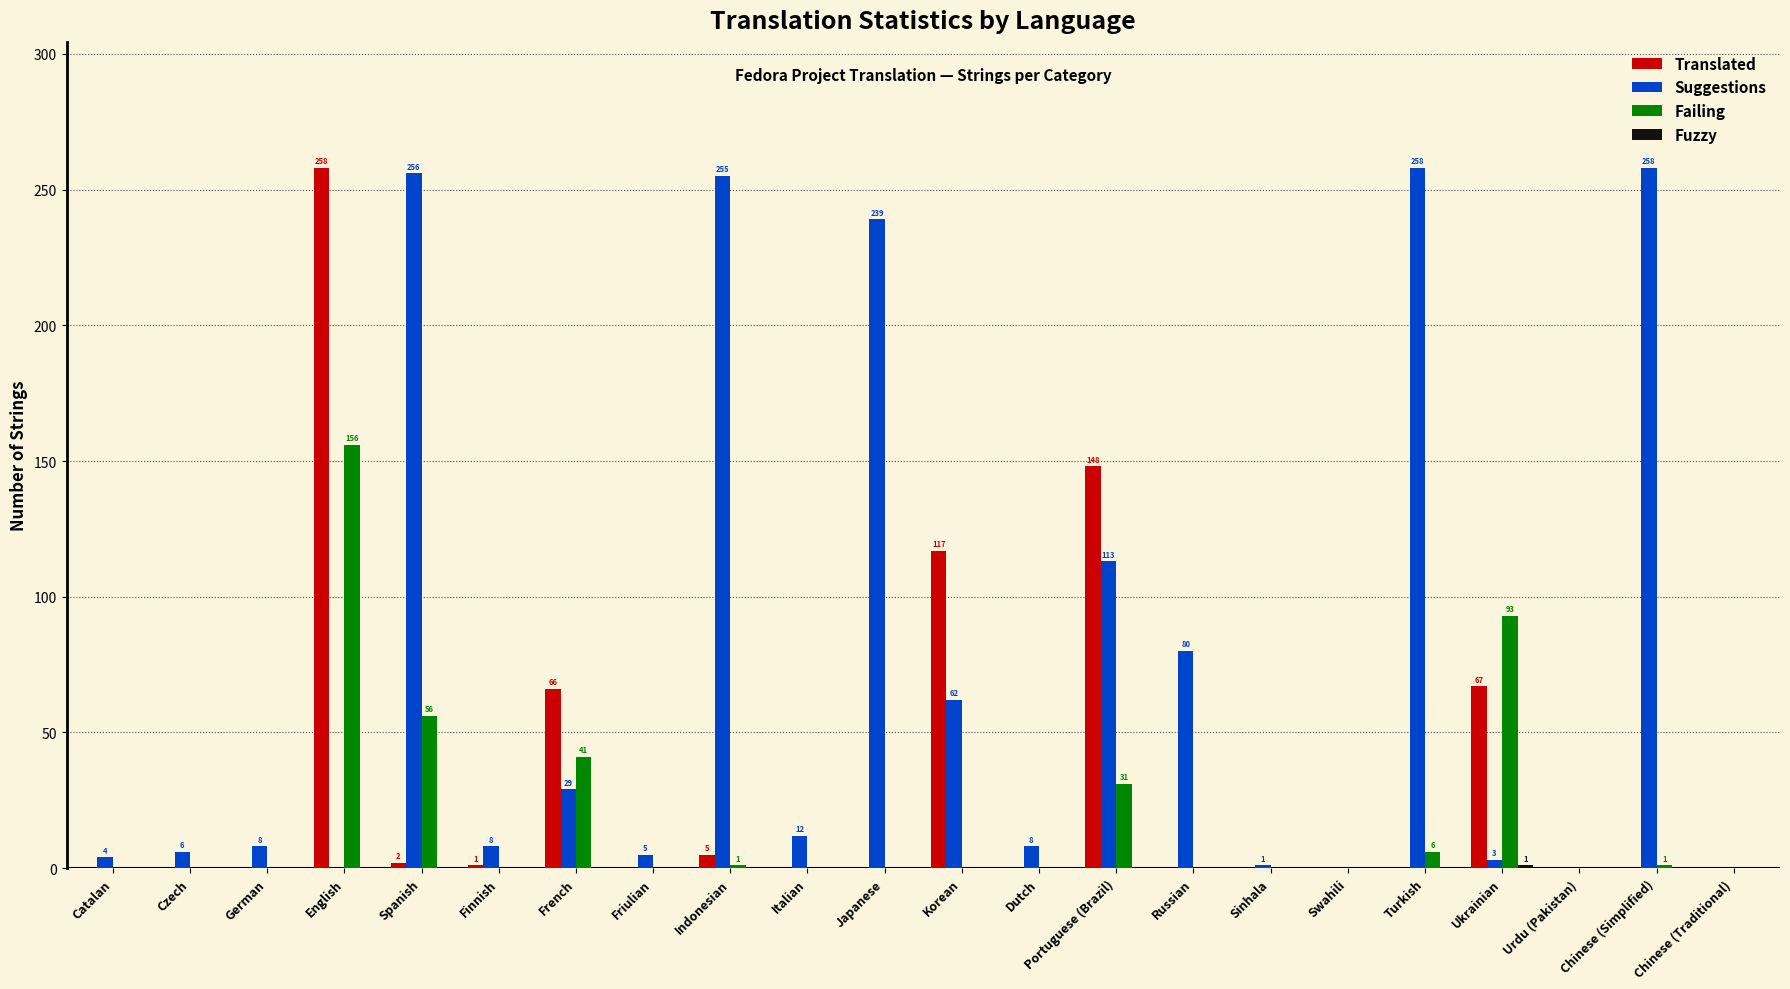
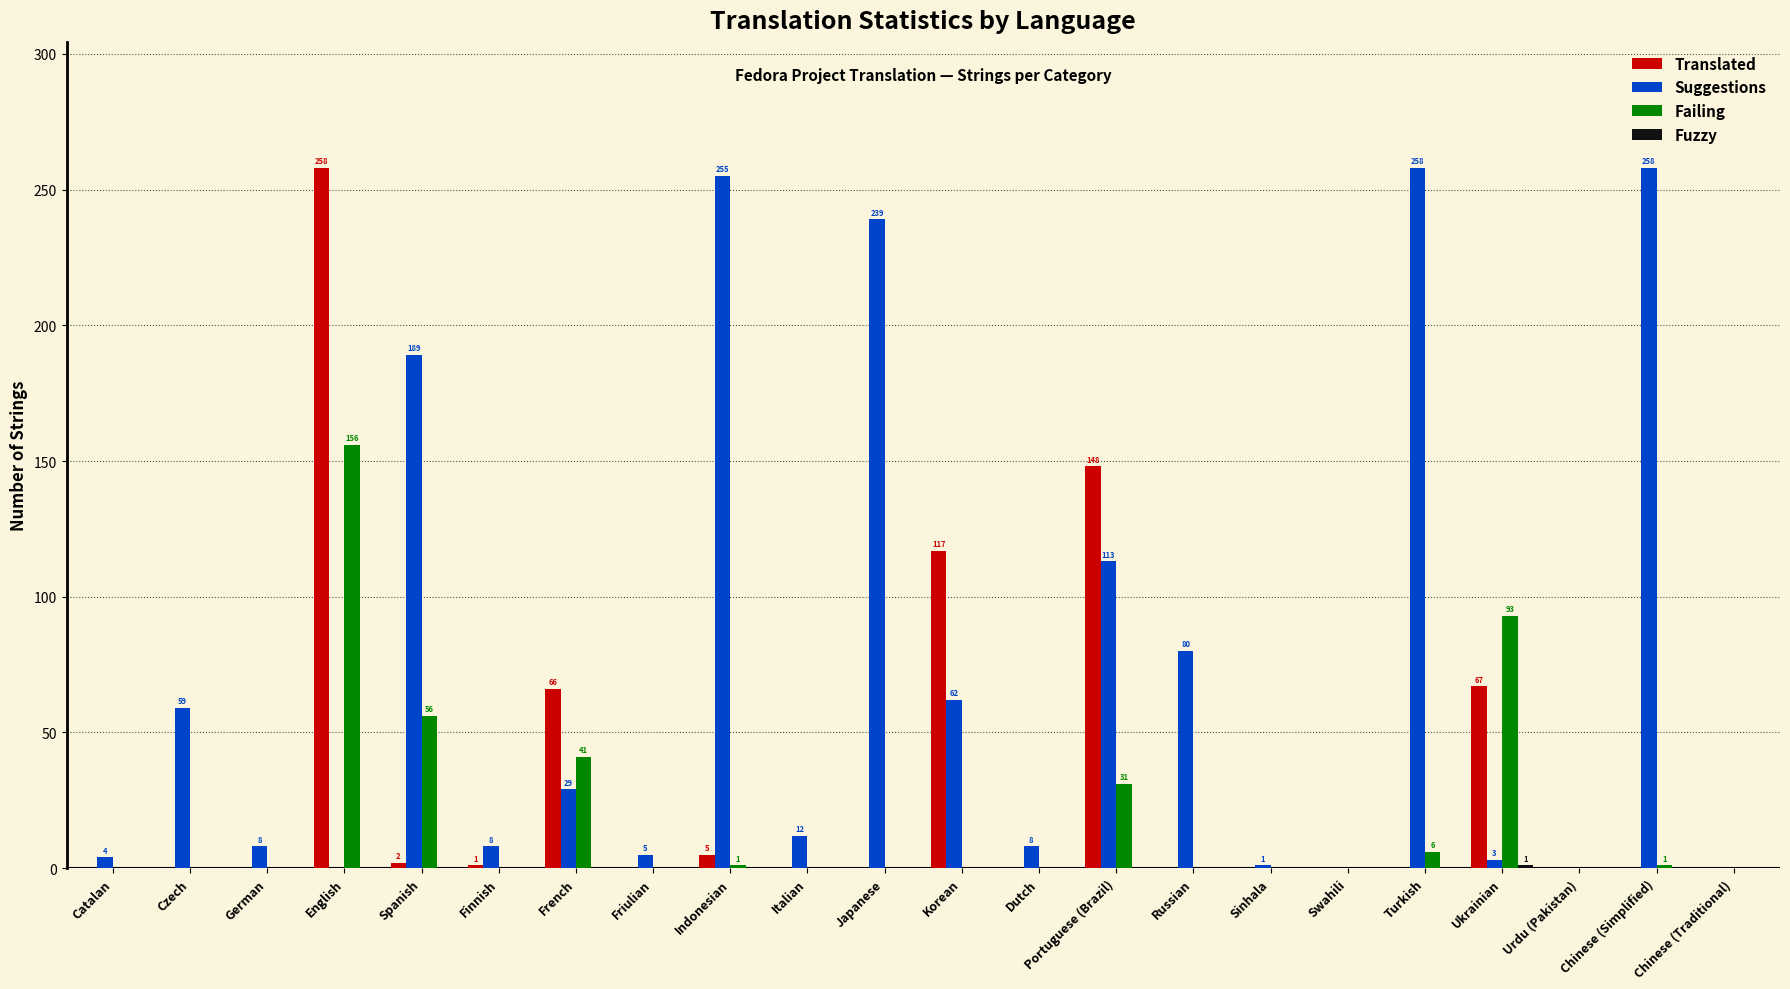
  {
    "Translated": {
      "English": 258,
      "Spanish": 2,
      "Finnish": 1,
      "French": 66,
      "Indonesian": 5,
      "Korean": 117,
      "Portuguese (Brazil)": 148,
      "Ukrainian": 67
    },
    "Suggestions": {
      "Catalan": 4,
-     "Czech": 6,
+     "Czech": 59,
      "German": 8,
-     "Spanish": 256,
+     "Spanish": 189,
      "Finnish": 8,
      "French": 29,
      "Friulian": 5,
      "Indonesian": 255,
      "Italian": 12,
      "Japanese": 239,
      "Korean": 62,
      "Dutch": 8,
      "Portuguese (Brazil)": 113,
      "Russian": 80,
      "Sinhala": 1,
      "Turkish": 258,
      "Ukrainian": 3,
      "Chinese (Simplified)": 258
    },
    "Failing": {
      "English": 156,
      "Spanish": 56,
      "French": 41,
      "Indonesian": 1,
      "Portuguese (Brazil)": 31,
      "Turkish": 6,
      "Ukrainian": 93,
      "Chinese (Simplified)": 1
    },
    "Fuzzy": {
      "Ukrainian": 1
    }
  }
